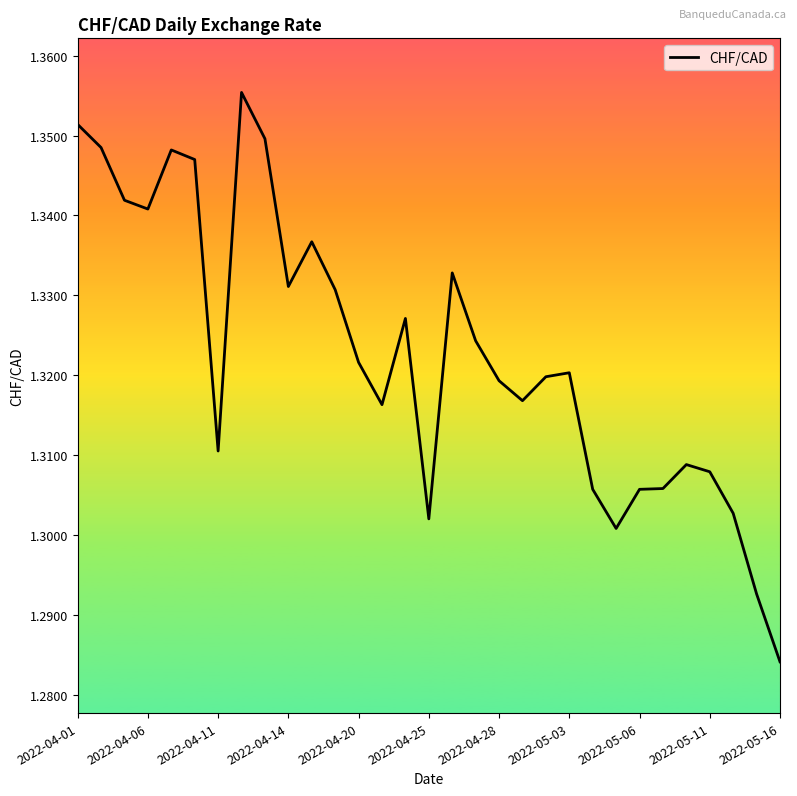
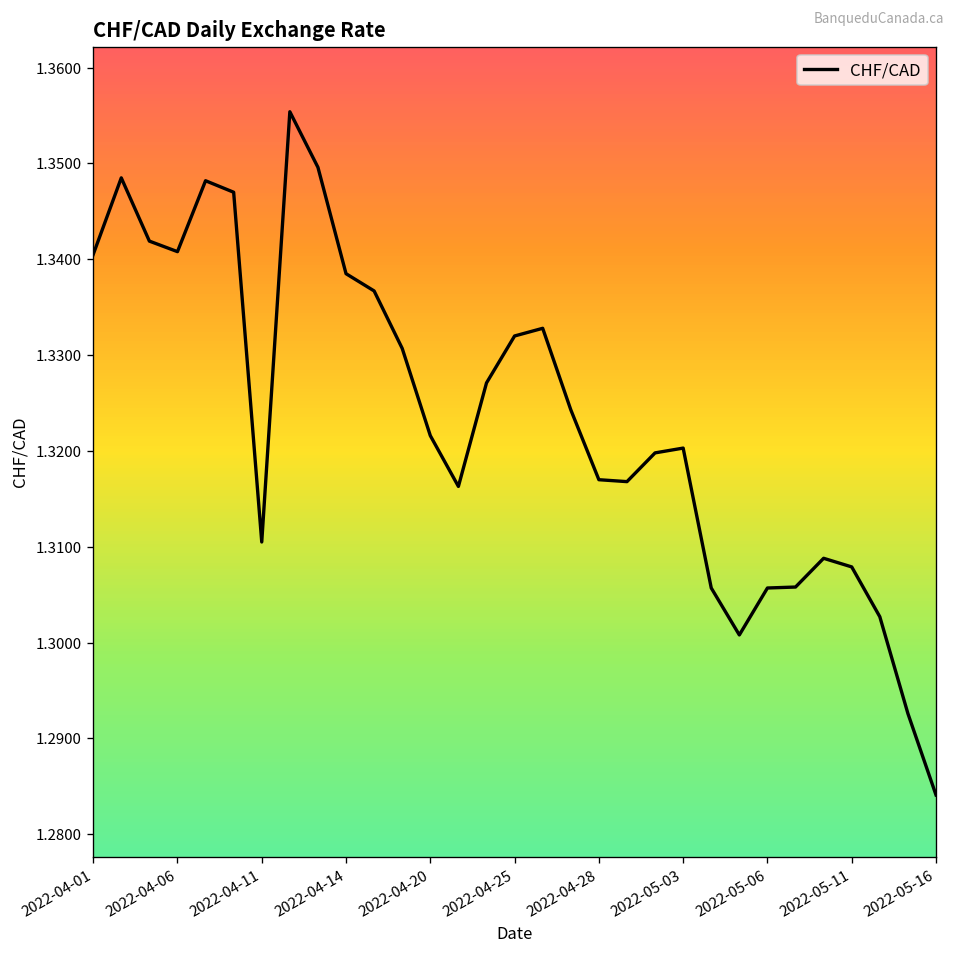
  {
-   "2022-04-01": 1.351,
+   "2022-04-01": 1.341,
    "2022-04-06": 1.341,
    "2022-04-11": 1.311,
-   "2022-04-14": 1.331,
+   "2022-04-14": 1.339,
    "2022-04-20": 1.322,
-   "2022-04-25": 1.302,
-   "2022-04-28": 1.319,
+   "2022-04-25": 1.332,
+   "2022-04-28": 1.317,
    "2022-05-03": 1.320,
    "2022-05-06": 1.306,
    "2022-05-11": 1.308,
    "2022-05-16": 1.284
  }
